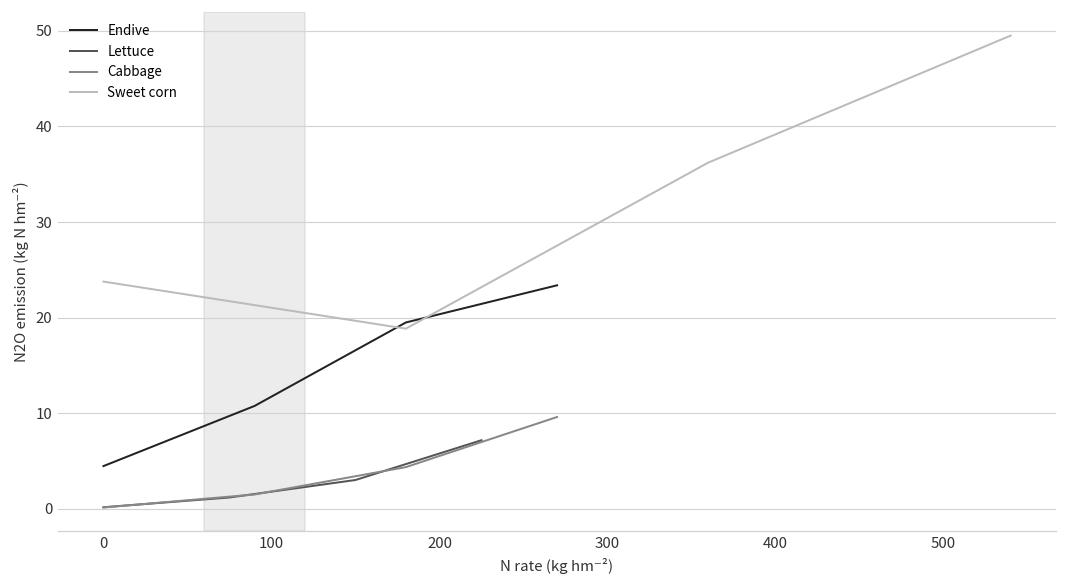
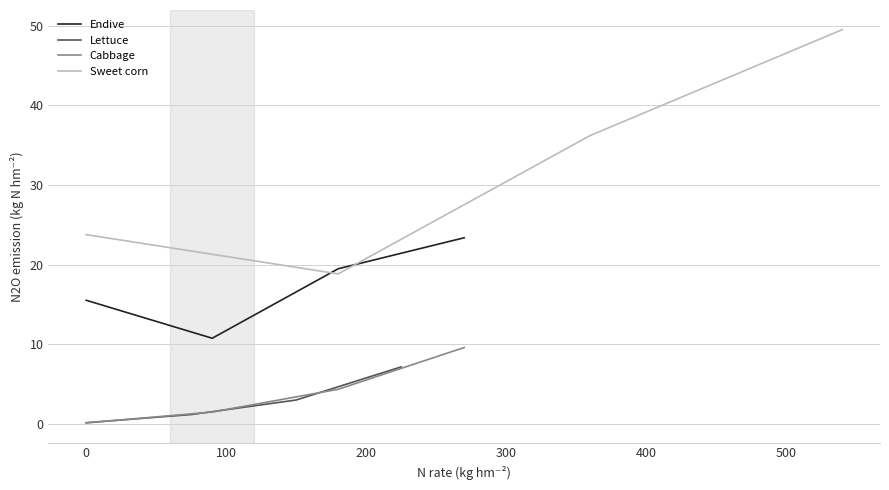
  {
    "Endive": {
-     "0": 4
+     "0": 16
    },
    "Sweet corn": {
      "0": 24
    }
  }
